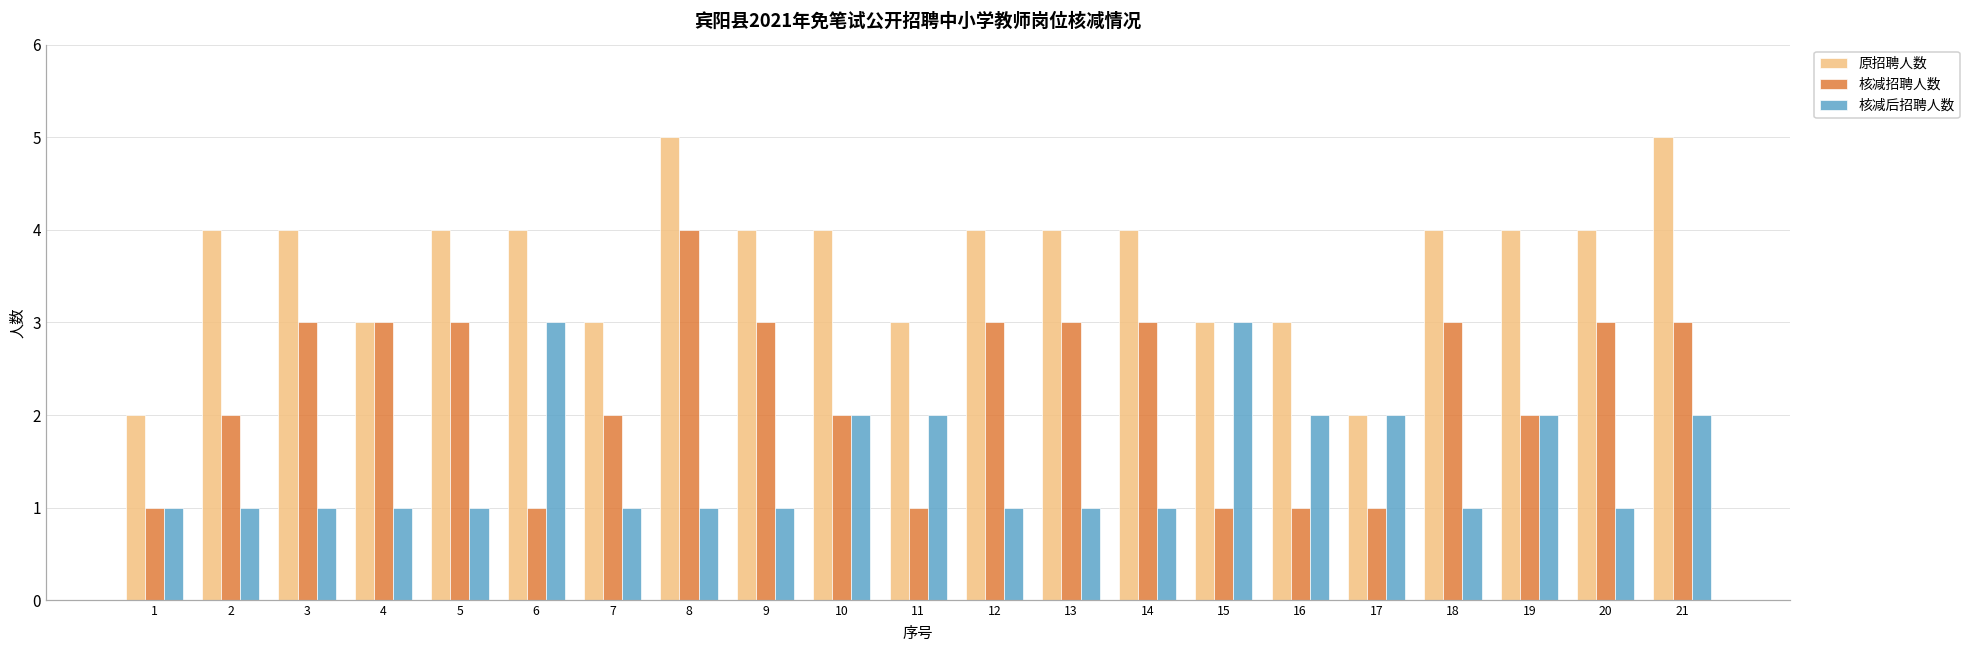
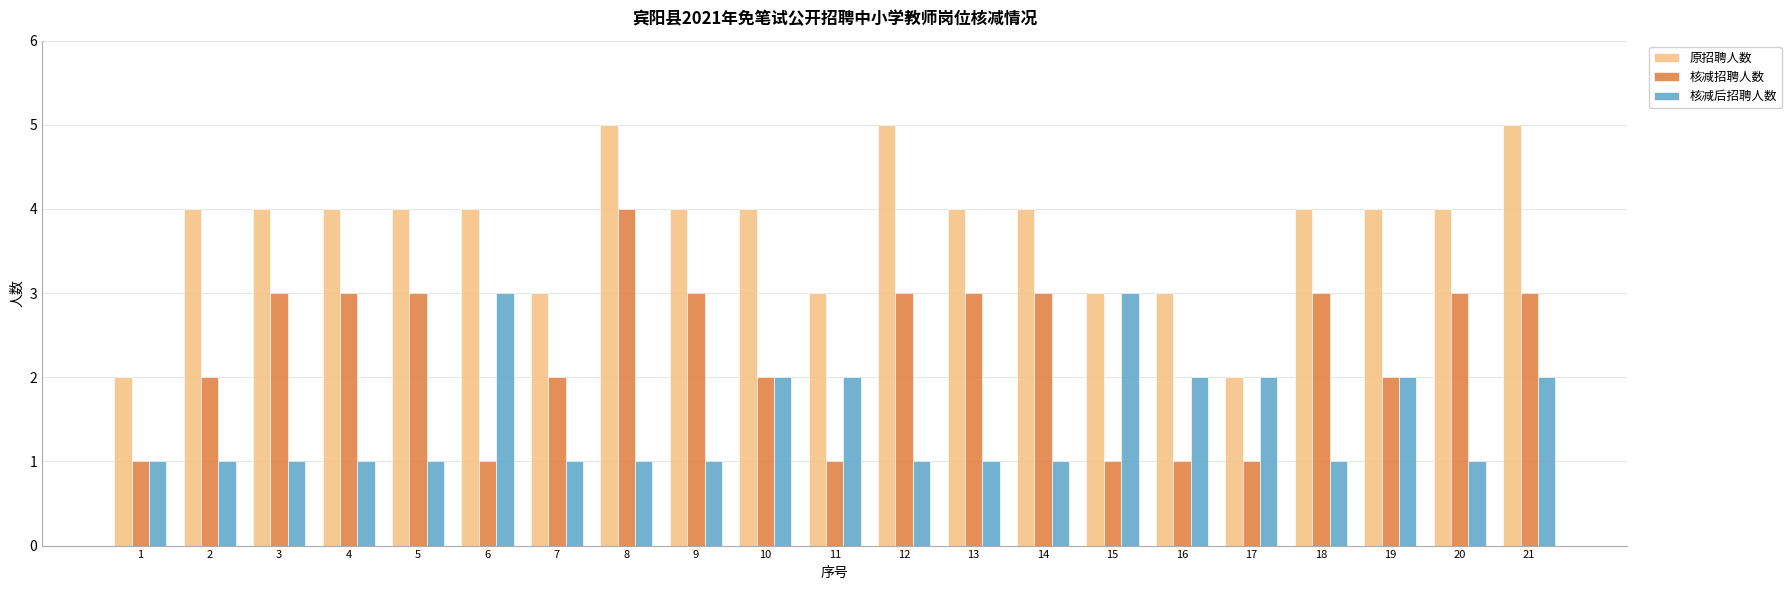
  {
    "原招聘人数": {
      "1": 2,
      "2": 4,
      "3": 4,
-     "4": 3,
+     "4": 4,
      "5": 4,
      "6": 4,
      "7": 3,
      "8": 5,
      "9": 4,
      "10": 4,
      "11": 3,
-     "12": 4,
+     "12": 5,
      "13": 4,
      "14": 4,
      "15": 3,
      "16": 3,
      "17": 2,
      "18": 4,
      "19": 4,
      "20": 4,
      "21": 5
    },
    "核减招聘人数": {
      "1": 1,
      "2": 2,
      "3": 3,
      "4": 3,
      "5": 3,
      "6": 1,
      "7": 2,
      "8": 4,
      "9": 3,
      "10": 2,
      "11": 1,
      "12": 3,
      "13": 3,
      "14": 3,
      "15": 1,
      "16": 1,
      "17": 1,
      "18": 3,
      "19": 2,
      "20": 3,
      "21": 3
    },
    "核减后招聘人数": {
      "1": 1,
      "2": 1,
      "3": 1,
      "4": 1,
      "5": 1,
      "6": 3,
      "7": 1,
      "8": 1,
      "9": 1,
      "10": 2,
      "11": 2,
      "12": 1,
      "13": 1,
      "14": 1,
      "15": 3,
      "16": 2,
      "17": 2,
      "18": 1,
      "19": 2,
      "20": 1,
      "21": 2
    }
  }
